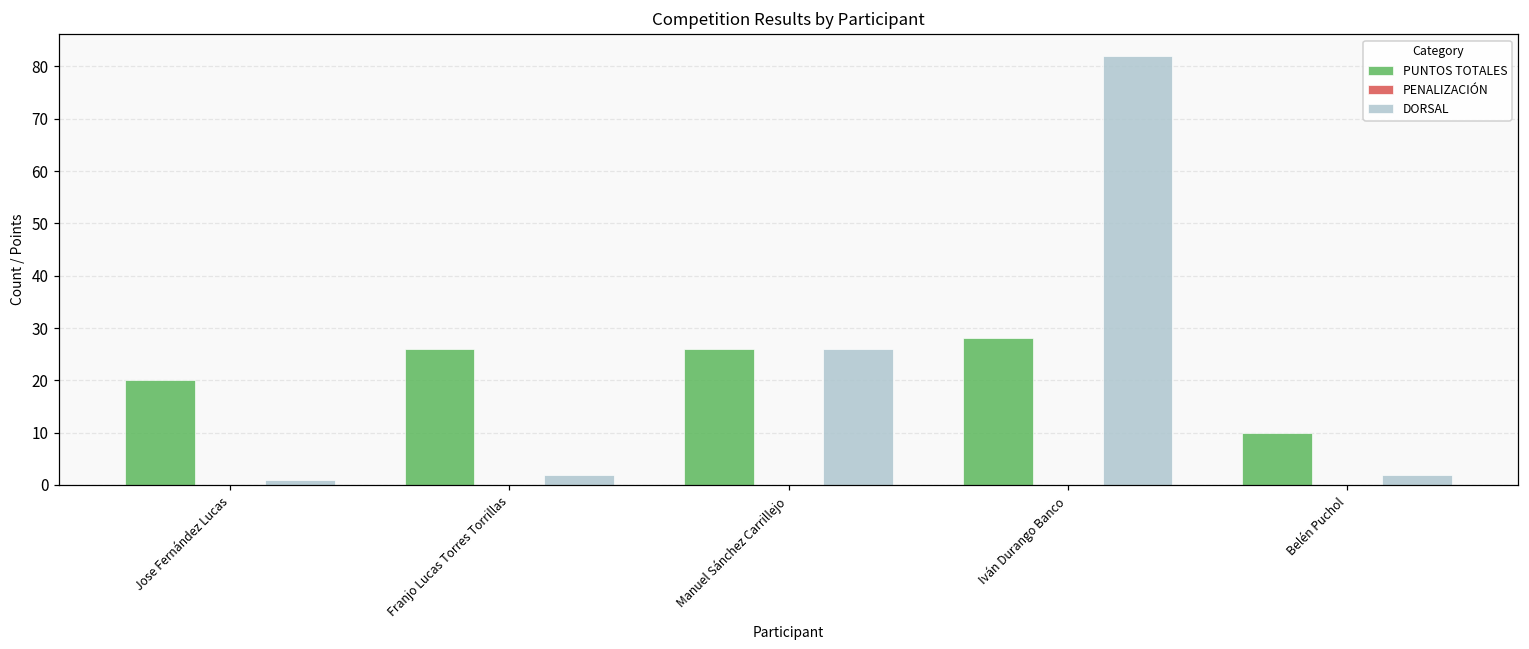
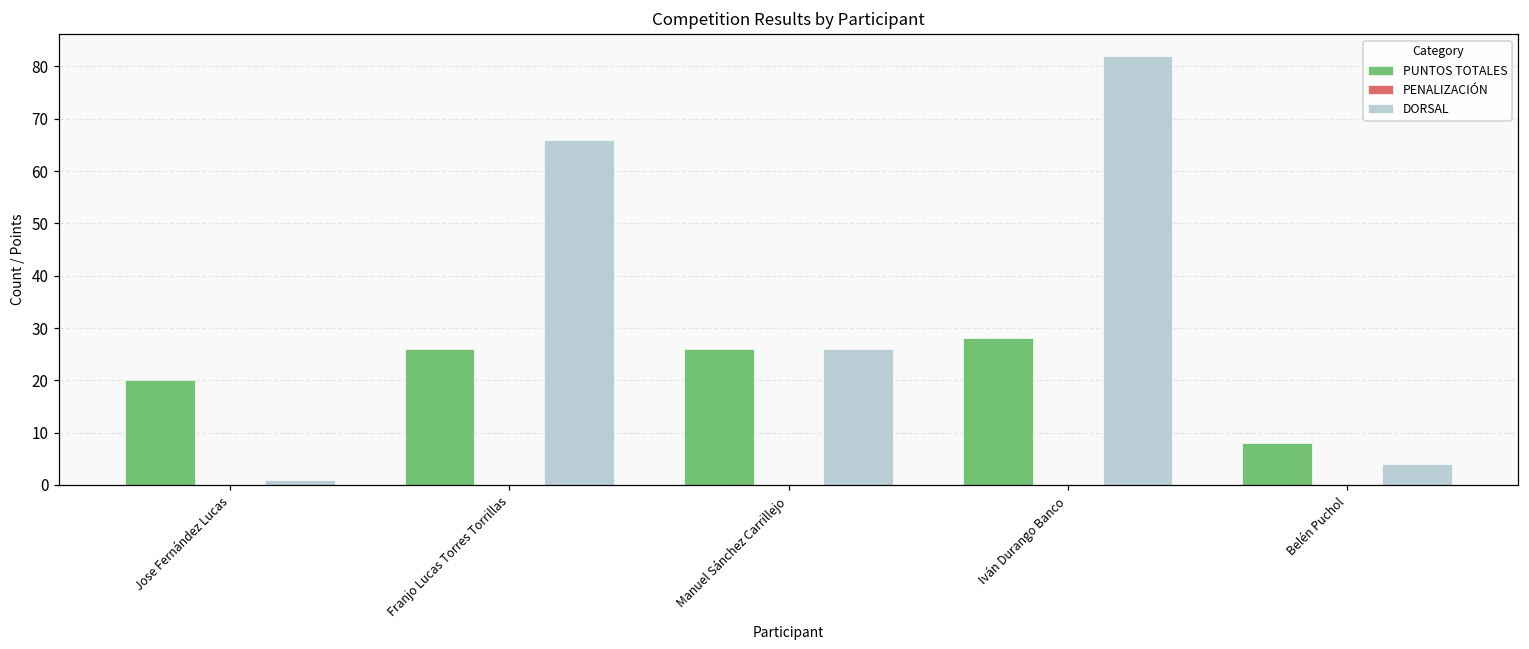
  {
    "PUNTOS TOTALES": {
      "Jose Fernández Lucas": 20,
      "Franjo Lucas Torres Torrillas": 26,
      "Manuel Sánchez Carrillejo": 26,
      "Iván Durango Banco": 28,
-     "Belén Puchol": 10
+     "Belén Puchol": 8
    },
    "PENALIZACIÓN": {
      "Jose Fernández Lucas": 0,
      "Franjo Lucas Torres Torrillas": 0,
      "Manuel Sánchez Carrillejo": 0,
      "Iván Durango Banco": 0,
      "Belén Puchol": 0
    },
    "DORSAL": {
      "Jose Fernández Lucas": 1,
-     "Franjo Lucas Torres Torrillas": 2,
+     "Franjo Lucas Torres Torrillas": 66,
      "Manuel Sánchez Carrillejo": 26,
      "Iván Durango Banco": 82,
-     "Belén Puchol": 2
+     "Belén Puchol": 4
    }
  }
